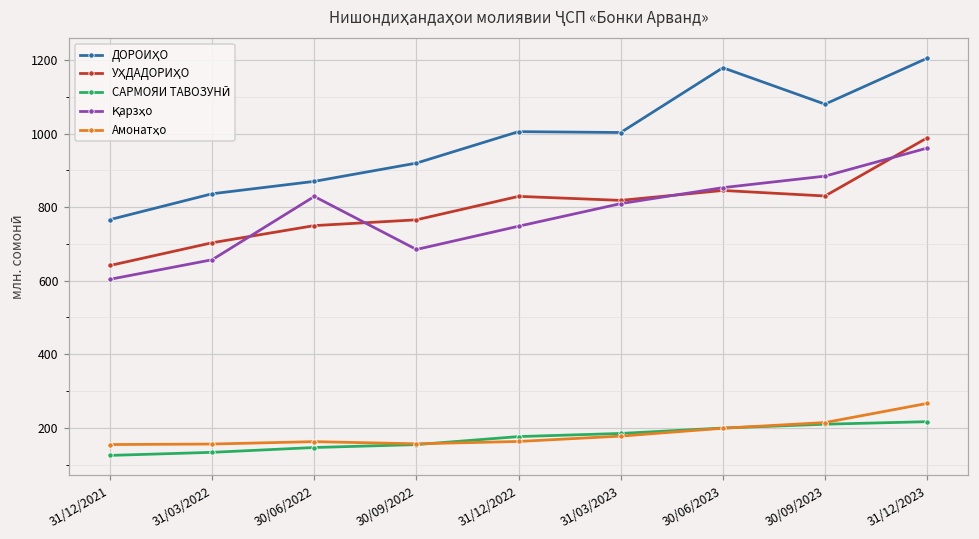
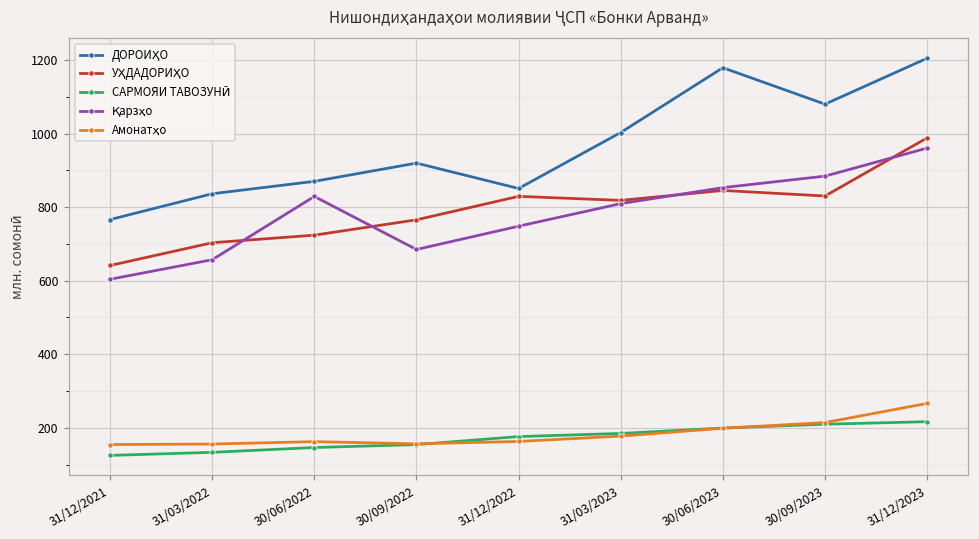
  {
    "ДОРОИҲО": {
      "31/12/2021": 770,
      "31/03/2022": 840,
      "30/06/2022": 870,
      "30/09/2022": 920,
-     "31/12/2022": 1010,
+     "31/12/2022": 850,
      "31/03/2023": 1000,
      "30/06/2023": 1180,
      "30/09/2023": 1080,
      "31/12/2023": 1200
    },
    "УҲДАДОРИҲО": {
      "31/12/2021": 640,
      "31/03/2022": 700,
-     "30/06/2022": 750,
+     "30/06/2022": 720,
      "30/09/2022": 770,
      "31/12/2022": 830,
      "31/03/2023": 820,
      "30/09/2023": 830,
      "31/12/2023": 990
    },
    "САРМОЯИ ТАВОЗУНӢ": {
      "31/12/2021": 120,
      "31/03/2022": 130,
      "30/06/2022": 150,
      "31/12/2022": 180,
      "31/12/2023": 220
    },
    "Қарзҳо": {
      "31/12/2021": 600,
      "31/03/2022": 660,
      "30/06/2022": 830,
      "30/09/2022": 680,
      "31/12/2022": 750,
      "31/03/2023": 810,
      "30/09/2023": 880,
      "31/12/2023": 960
    },
    "Амонатҳо": {
      "31/12/2021": 150,
      "31/03/2022": 160,
      "30/06/2022": 160,
      "31/12/2022": 160,
      "31/12/2023": 270
    }
  }
